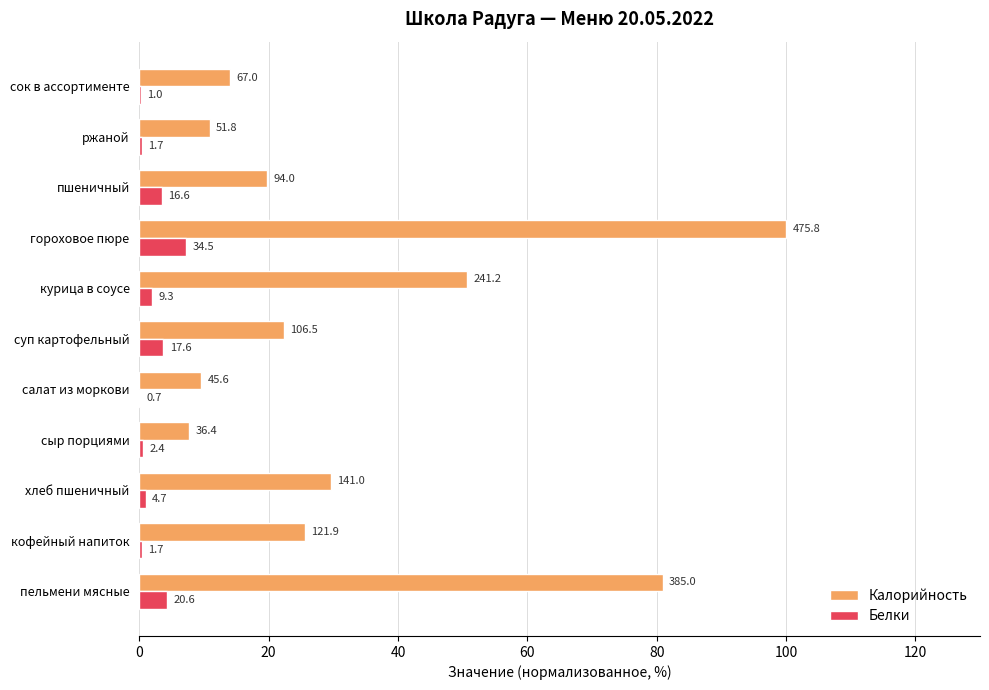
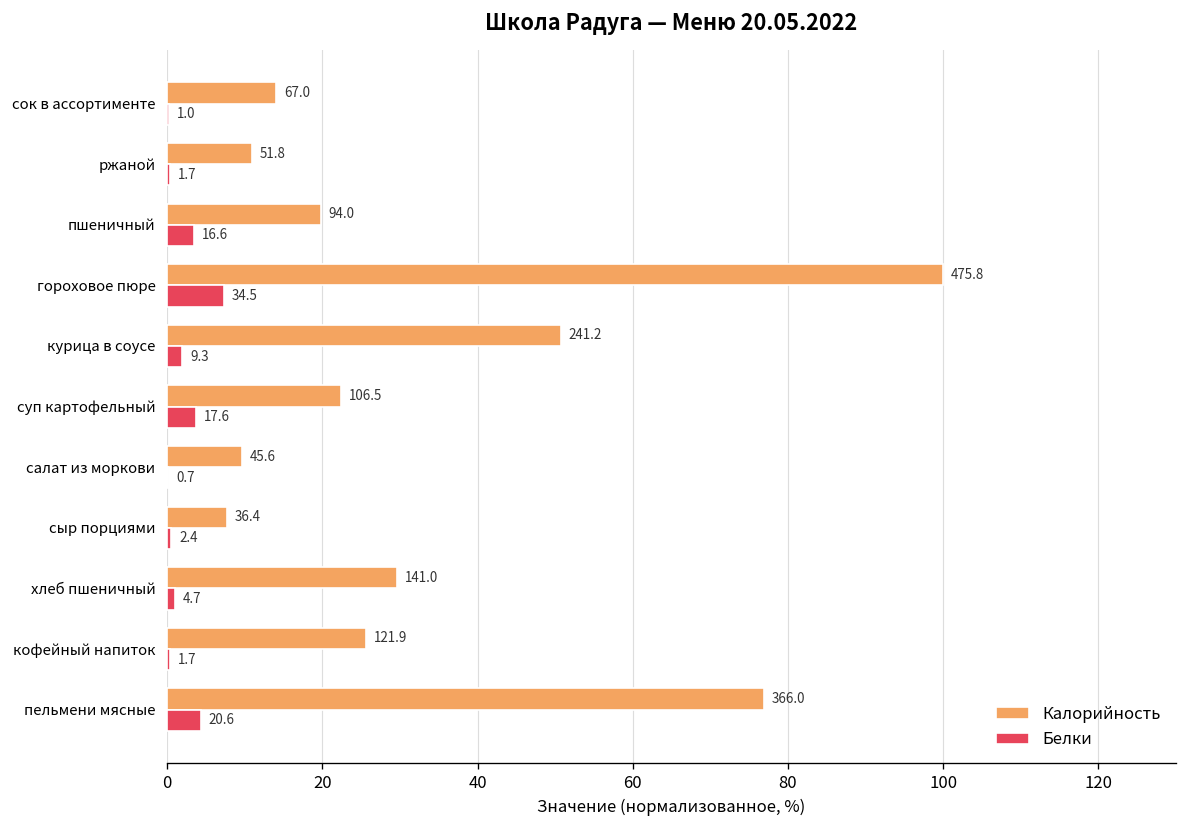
  {
    "Калорийность": {
-     "пельмени мясные": 385.0
+     "пельмени мясные": 366.0
    }
  }
